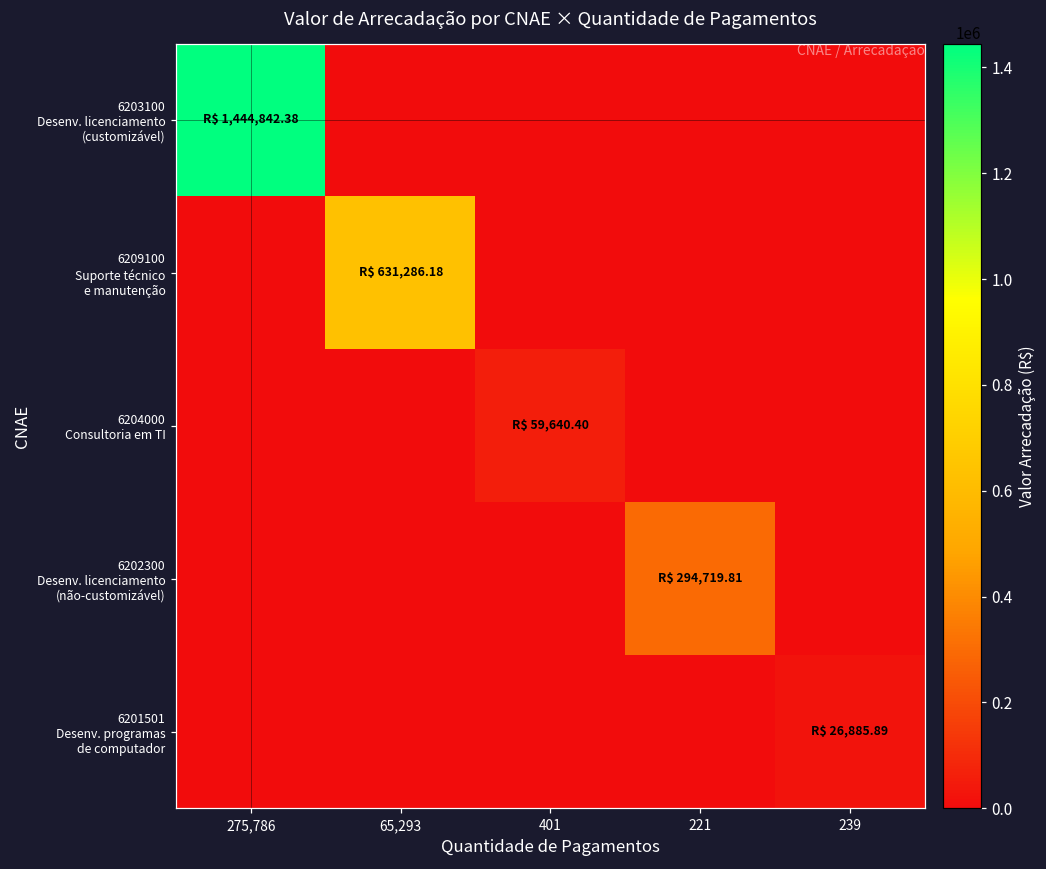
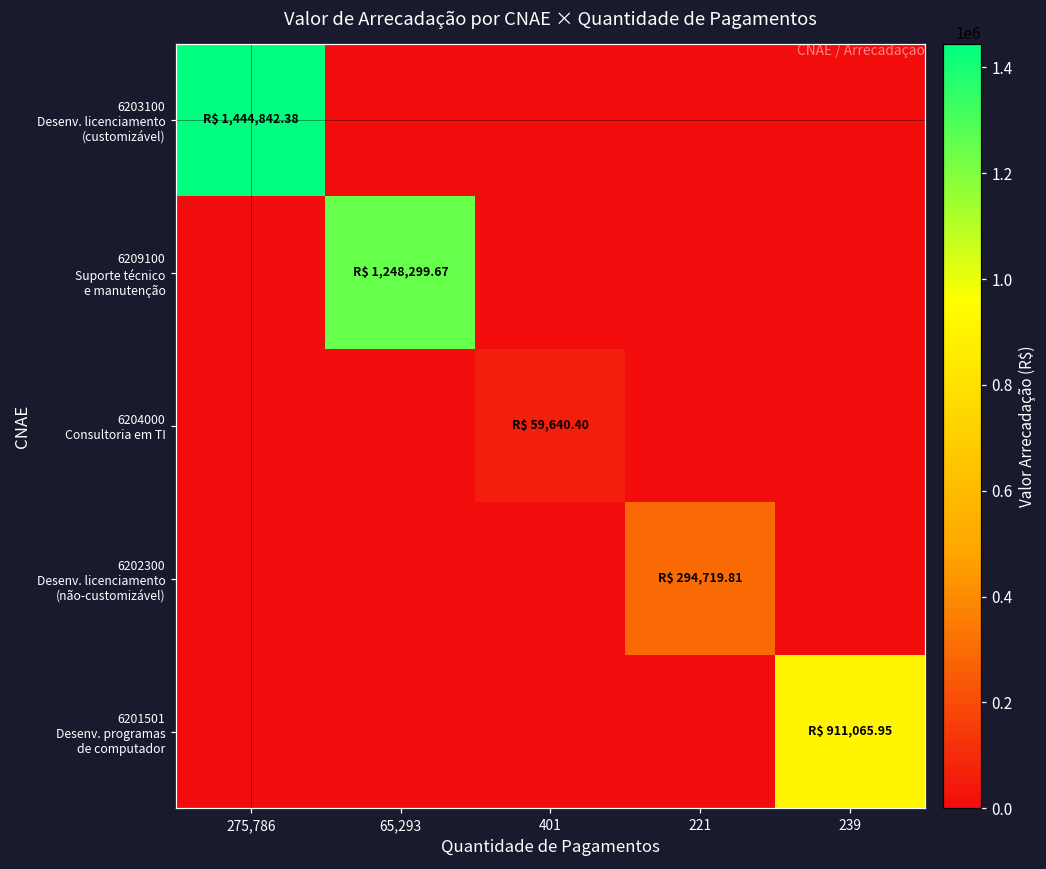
  {
    "6203100 Desenv. licenciamento (customizável)": {
      "275,786": "1,444,842.38"
    },
    "6209100 Suporte técnico e manutenção": {
-     "65,293": "631,286.18"
+     "65,293": "1,248,299.67"
    },
    "6204000 Consultoria em TI": {
      "401": "59,640.40"
    },
    "6202300 Desenv. licenciamento (não-customizável)": {
      "221": "294,719.81"
    },
    "6201501 Desenv. programas de computador": {
-     "239": "26,885.89"
+     "239": "911,065.95"
    }
  }
